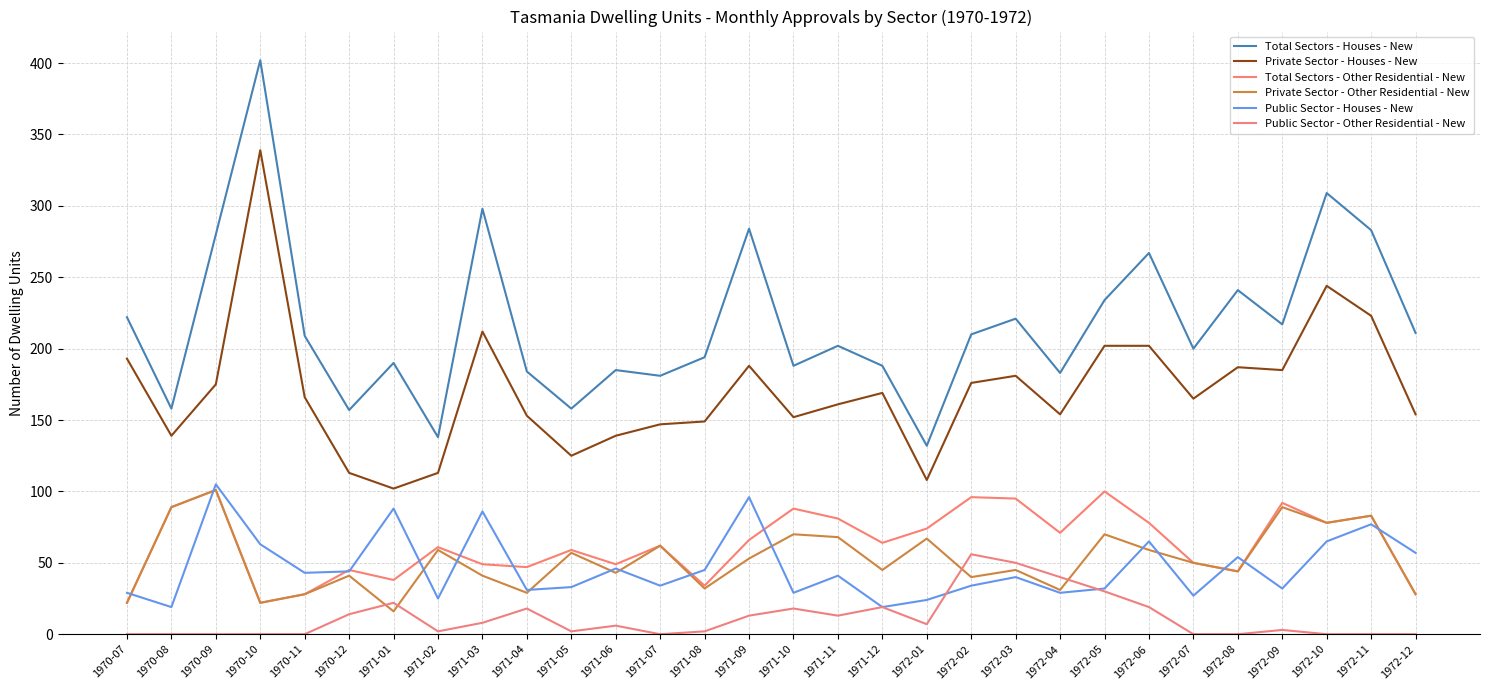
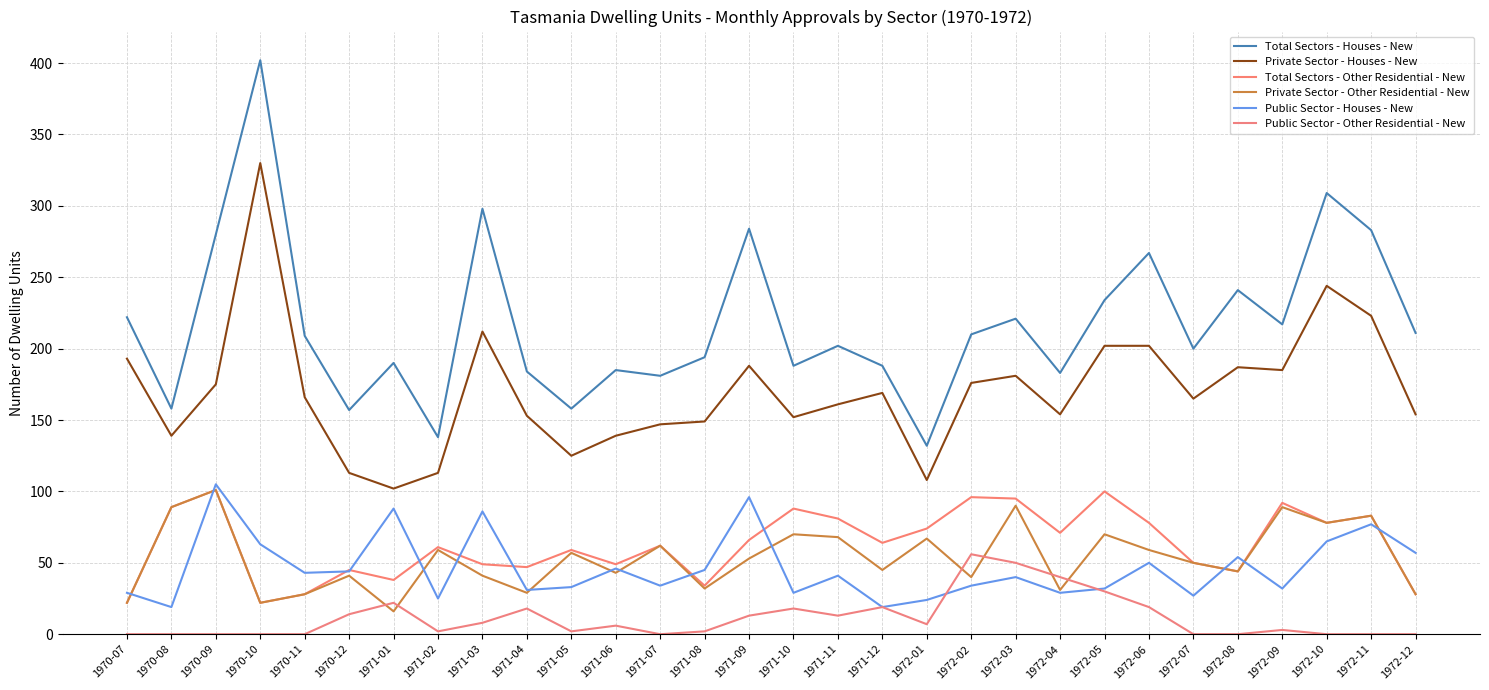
  {
    "Total Sectors - Houses - New": {
      "1970-07": 222,
      "1970-08": 158,
      "1970-09": 280,
      "1970-10": 402,
      "1970-11": 209,
      "1970-12": 157,
      "1971-01": 190,
      "1971-02": 138,
      "1971-03": 298,
      "1971-04": 184,
      "1971-05": 158,
      "1971-06": 185,
      "1971-07": 181,
      "1971-08": 194,
      "1971-09": 284,
      "1971-10": 188,
      "1971-11": 202,
      "1971-12": 188,
      "1972-01": 132,
      "1972-02": 210,
      "1972-03": 221,
      "1972-04": 183,
      "1972-05": 234,
      "1972-06": 267,
      "1972-07": 200,
      "1972-08": 241,
      "1972-09": 217,
      "1972-10": 309,
      "1972-11": 283,
      "1972-12": 211
    },
    "Private Sector - Houses - New": {
      "1970-07": 193,
      "1970-08": 139,
      "1970-09": 175,
-     "1970-10": 339,
+     "1970-10": 330,
      "1970-11": 166,
      "1970-12": 113,
      "1971-01": 102,
      "1971-02": 113,
      "1971-03": 212,
      "1971-04": 153,
      "1971-05": 125,
      "1971-06": 139,
      "1971-07": 147,
      "1971-08": 149,
      "1971-09": 188,
      "1971-10": 152,
      "1971-11": 161,
      "1971-12": 169,
      "1972-01": 108,
      "1972-02": 176,
      "1972-03": 181,
      "1972-04": 154,
      "1972-05": 202,
      "1972-06": 202,
      "1972-07": 165,
      "1972-08": 187,
      "1972-09": 185,
      "1972-10": 244,
      "1972-11": 223,
      "1972-12": 154
    },
    "Private Sector - Other Residential - New": {
      "1970-12": 41,
      "1971-01": 16,
      "1971-02": 59,
      "1971-03": 41,
      "1971-04": 29,
      "1971-05": 57,
      "1971-06": 43,
      "1971-08": 32,
      "1971-09": 53,
      "1971-10": 70,
      "1971-11": 68,
      "1971-12": 45,
      "1972-01": 67,
      "1972-02": 40,
-     "1972-03": 45,
+     "1972-03": 90,
      "1972-04": 31,
      "1972-05": 70,
      "1972-06": 59,
      "1972-09": 89
    },
    "Public Sector - Houses - New": {
      "1970-07": 29,
      "1970-08": 19,
      "1970-09": 105,
      "1970-10": 63,
      "1970-11": 43,
      "1971-01": 88,
      "1971-02": 25,
      "1971-03": 86,
      "1971-04": 31,
      "1971-05": 33,
      "1971-06": 46,
      "1971-07": 34,
      "1971-08": 45,
      "1971-09": 96,
      "1971-10": 29,
      "1971-11": 41,
      "1972-01": 24,
      "1972-02": 34,
      "1972-03": 40,
      "1972-04": 29,
      "1972-05": 32,
-     "1972-06": 65,
+     "1972-06": 50,
      "1972-07": 27,
      "1972-08": 54,
      "1972-09": 32,
      "1972-10": 65,
      "1972-11": 77,
      "1972-12": 57
    }
  }
